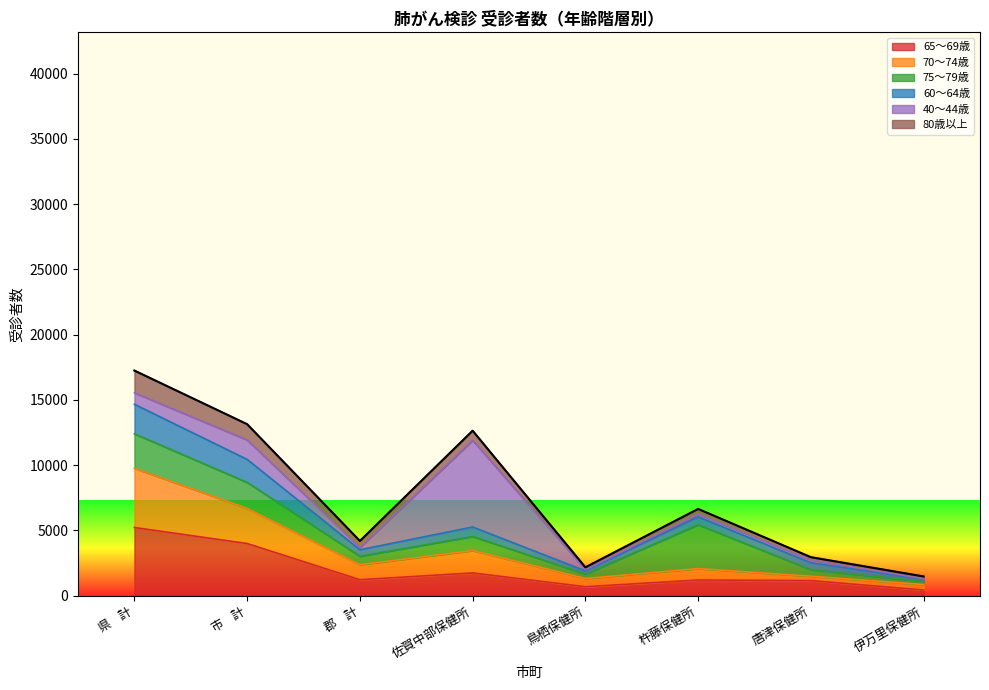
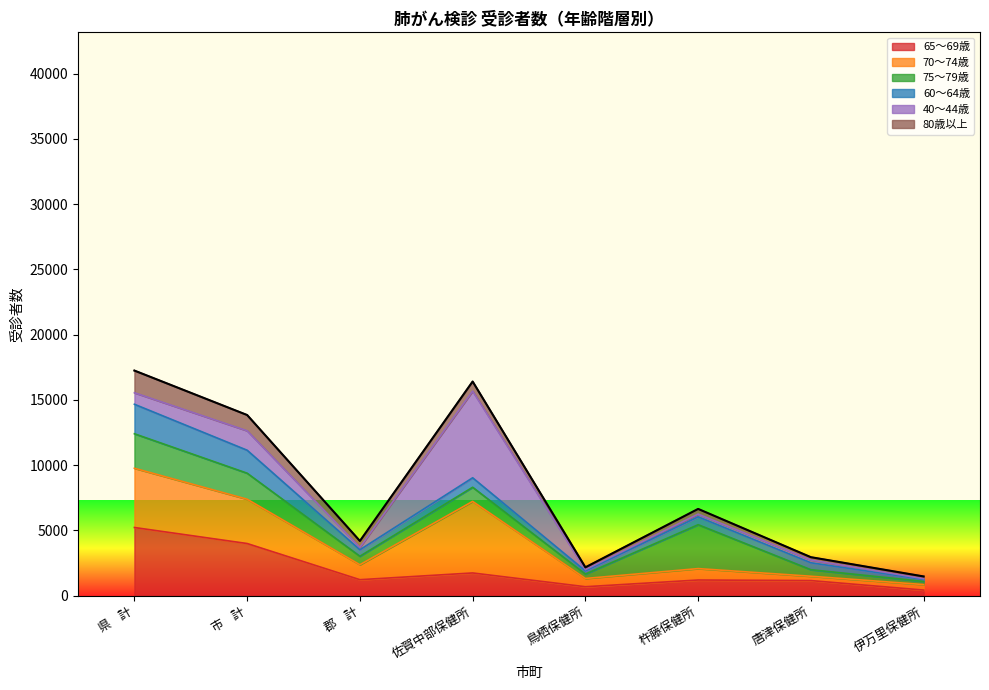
  {
    "65～69歳": {
      "県 計": 5200,
      "市 計": 4000,
      "郡 計": 1200,
      "佐賀中部保健所": 1700,
      "鳥栖保健所": 700,
      "杵藤保健所": 1200,
      "唐津保健所": 1200,
      "伊万里保健所": 400
    },
    "70～74歳": {
      "県 計": 4500,
-     "市 計": 2700,
+     "市 計": 3400,
      "郡 計": 1100,
-     "佐賀中部保健所": 1700,
+     "佐賀中部保健所": 5500,
      "鳥栖保健所": 600,
      "杵藤保健所": 900,
      "唐津保健所": 300,
      "伊万里保健所": 400
    },
    "75～79歳": {
      "県 計": 2600,
      "市 計": 2000,
      "郡 計": 700,
      "佐賀中部保健所": 1100,
      "鳥栖保健所": 300,
      "杵藤保健所": 3400,
      "唐津保健所": 500
    },
    "60～64歳": {
      "県 計": 2300,
      "市 計": 1800,
      "佐賀中部保健所": 700,
      "杵藤保健所": 600,
      "唐津保健所": 500
    },
    "40～44歳": {
      "県 計": 900,
      "市 計": 1500,
      "佐賀中部保健所": 6600,
      "杵藤保健所": 200,
      "唐津保健所": 200
    },
    "80歳以上": {
      "県 計": 1700,
      "市 計": 1200,
      "郡 計": 500,
      "佐賀中部保健所": 700,
      "杵藤保健所": 400,
      "唐津保健所": 200
    }
  }
